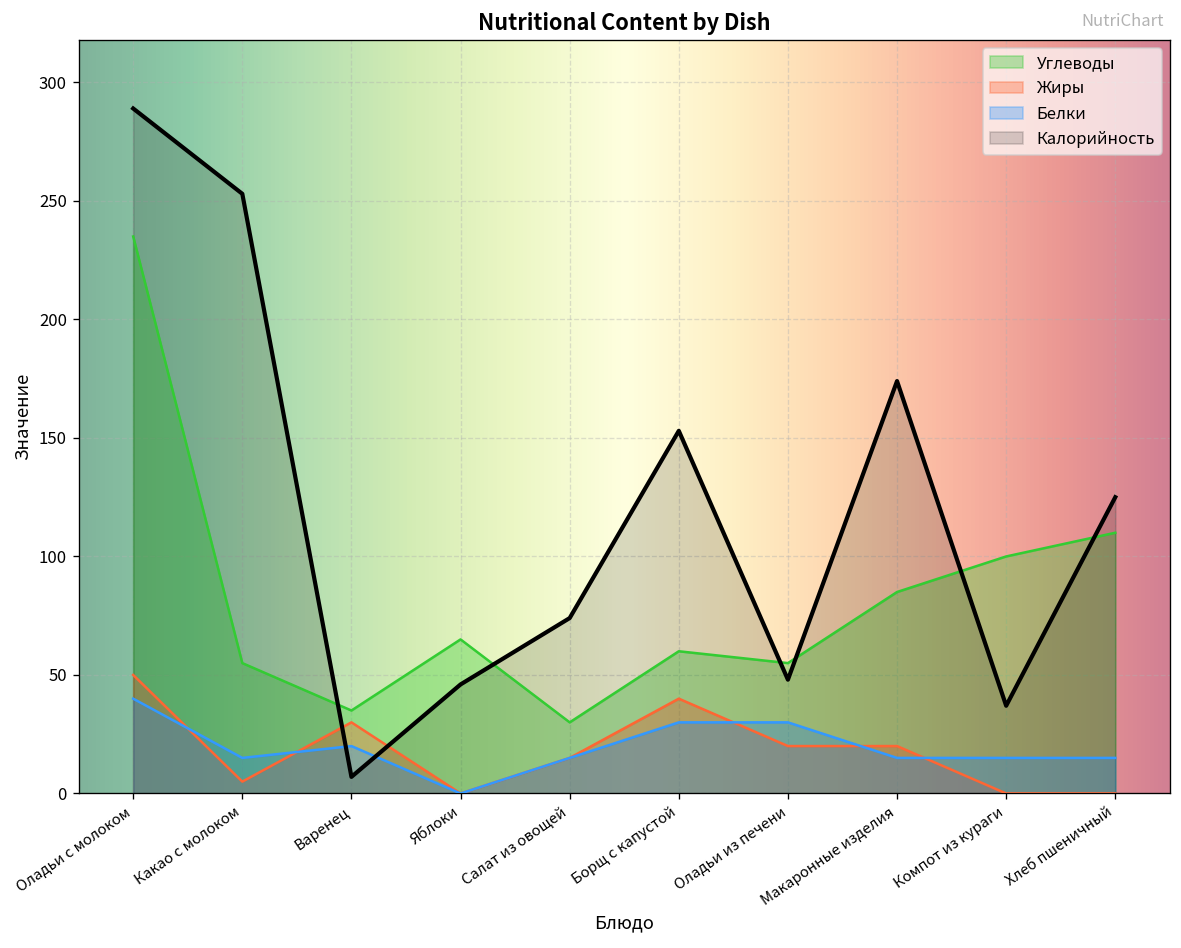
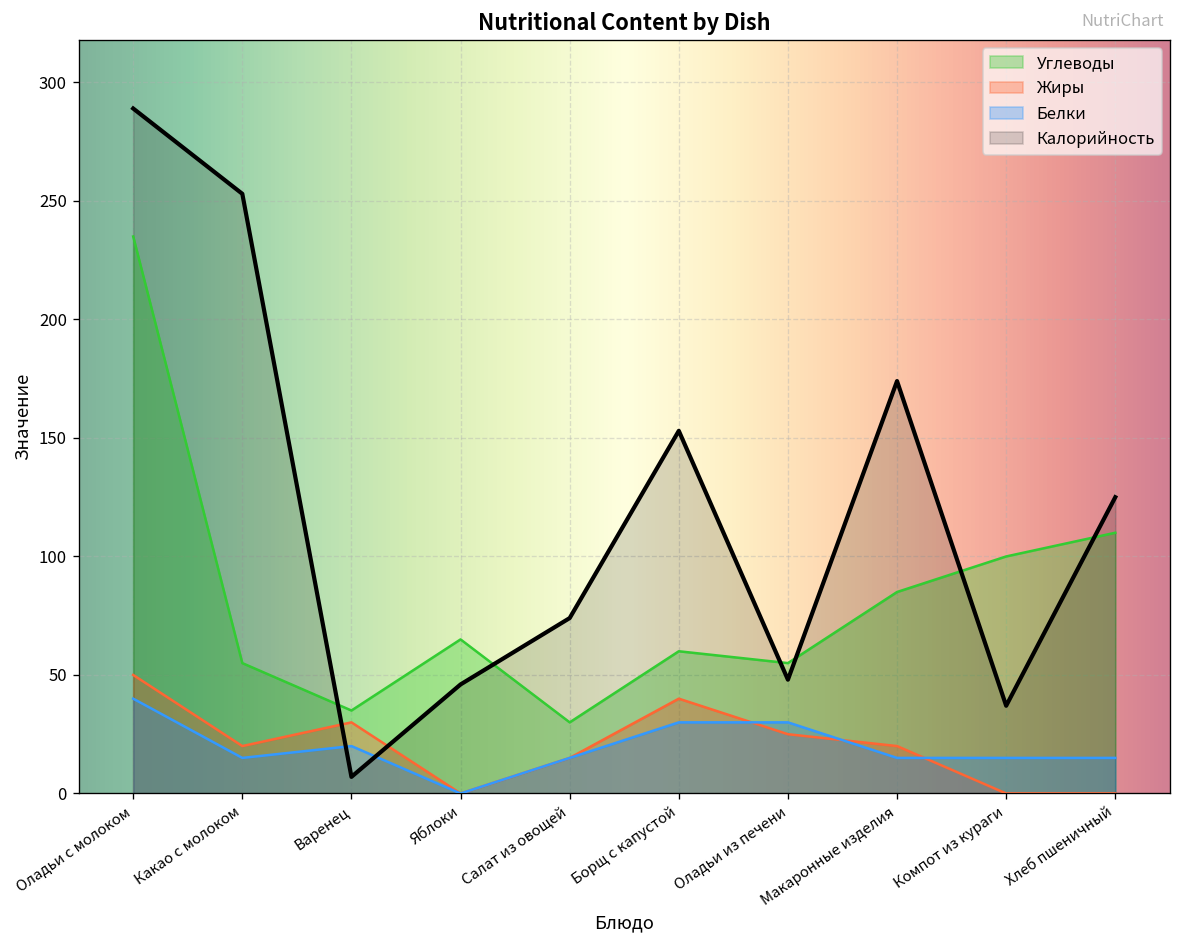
  {
    "Углеводы": {
      "Оладьи с молоком": 235,
      "Какао с молоком": 55,
      "Варенец": 35,
      "Яблоки": 65,
      "Салат из овощей": 30,
      "Борщ с капустой": 60,
      "Оладьи из печени": 55,
      "Макаронные изделия": 85,
      "Компот из кураги": 100,
      "Хлеб пшеничный": 110
    },
    "Жиры": {
      "Оладьи с молоком": 50,
-     "Какао с молоком": 5,
+     "Какао с молоком": 20,
      "Варенец": 30,
      "Борщ с капустой": 40,
-     "Оладьи из печени": 20,
+     "Оладьи из печени": 25,
      "Макаронные изделия": 20,
      "Компот из кураги": 0,
      "Хлеб пшеничный": 0
    },
    "Белки": {
      "Оладьи с молоком": 40,
      "Какао с молоком": 15,
      "Варенец": 20,
      "Борщ с капустой": 30,
      "Оладьи из печени": 30,
      "Макаронные изделия": 15,
      "Компот из кураги": 15,
      "Хлеб пшеничный": 15
    },
    "Калорийность": {
      "Оладьи с молоком": 289,
      "Какао с молоком": 253,
      "Варенец": 7,
      "Яблоки": 46,
      "Салат из овощей": 74,
      "Борщ с капустой": 153,
      "Оладьи из печени": 48,
      "Макаронные изделия": 174,
      "Компот из кураги": 37,
      "Хлеб пшеничный": 125
    }
  }
